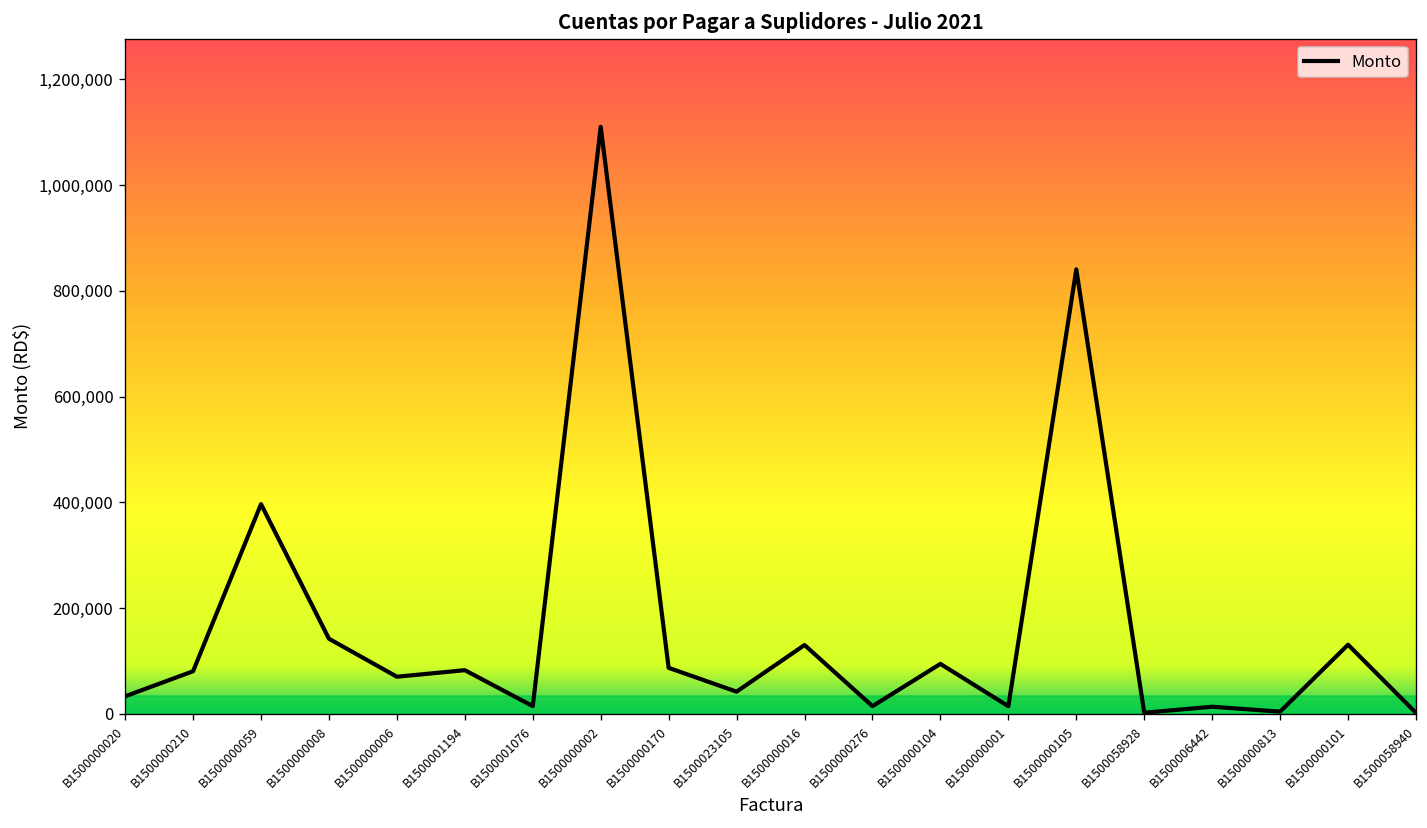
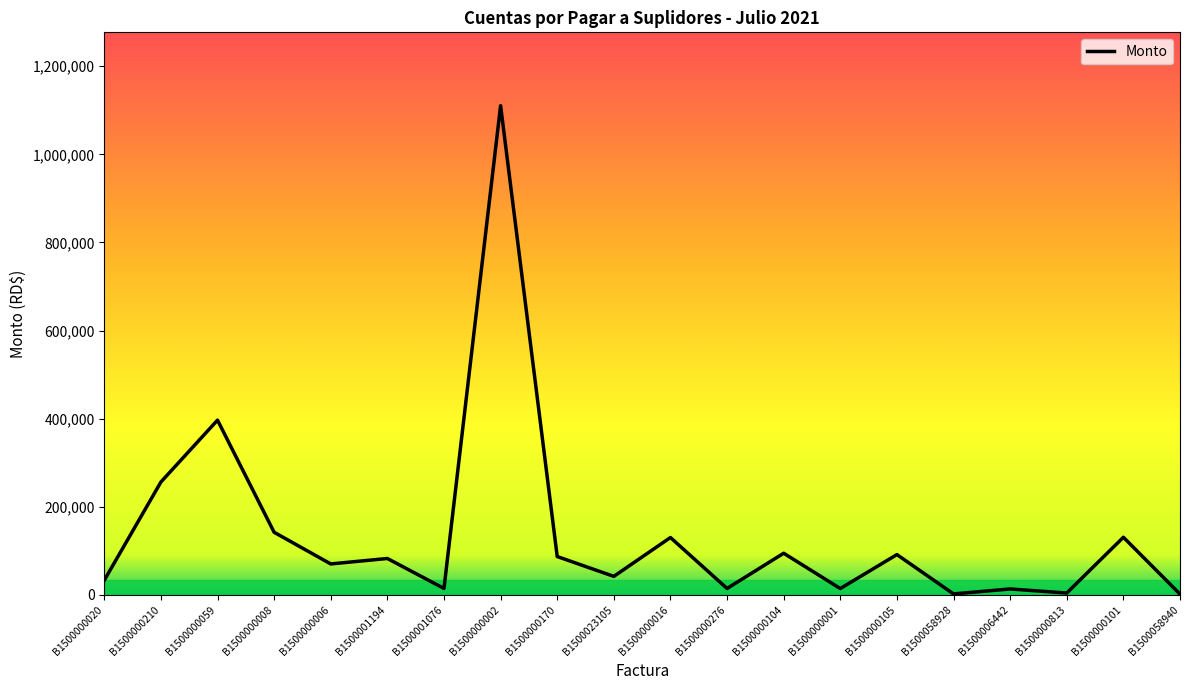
  {
-   "B1500000210": "80,000",
+   "B1500000210": "260,000",
    "B1500000059": "400,000",
    "B1500000008": "140,000",
    "B1500000006": "70,000",
    "B1500001194": "80,000",
    "B1500000002": "1,110,000",
    "B1500000170": "90,000",
    "B1500023105": "40,000",
    "B1500000016": "130,000",
    "B1500000104": "90,000",
-   "B1500000105": "840,000",
+   "B1500000105": "90,000",
    "B1500000101": "130,000"
  }
